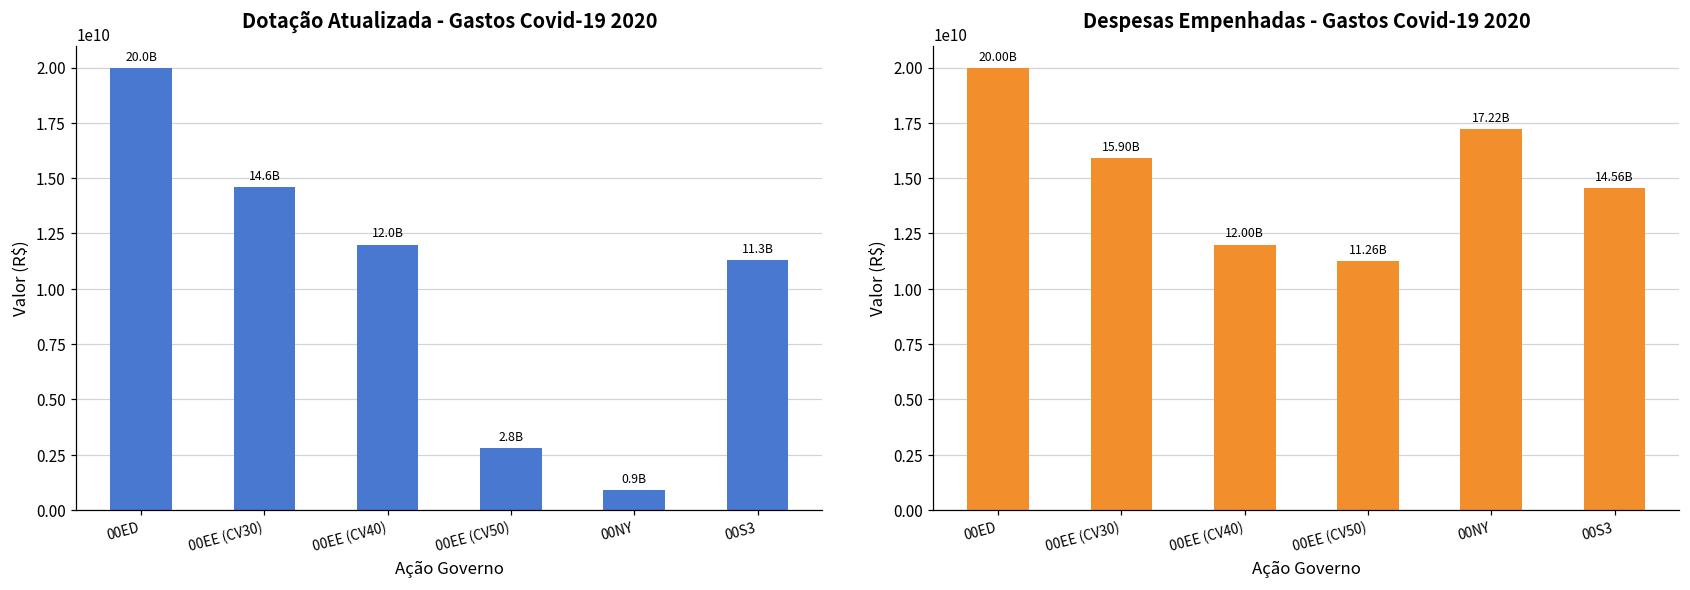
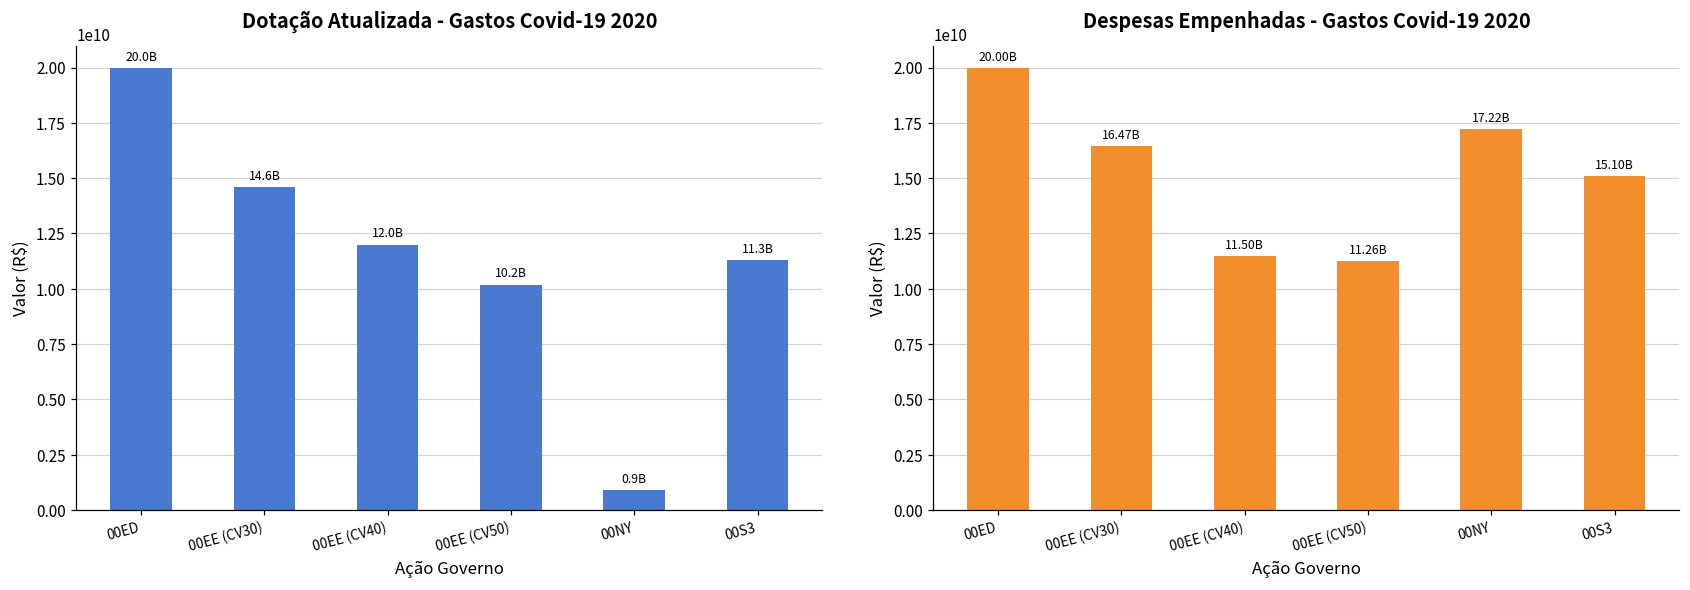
  {
    "Dotação Atualizada - Gastos Covid-19 2020": {
      "00ED": "20.0B",
      "00EE (CV30)": "14.6B",
      "00EE (CV40)": "12.0B",
-     "00EE (CV50)": "2.8B",
+     "00EE (CV50)": "10.2B",
      "00NY": "0.9B",
      "00S3": "11.3B"
    },
    "Despesas Empenhadas - Gastos Covid-19 2020": {
      "00ED": "20.00B",
-     "00EE (CV30)": "15.90B",
-     "00EE (CV40)": "12.00B",
+     "00EE (CV30)": "16.47B",
+     "00EE (CV40)": "11.50B",
      "00EE (CV50)": "11.26B",
      "00NY": "17.22B",
-     "00S3": "14.56B"
+     "00S3": "15.10B"
    }
  }
